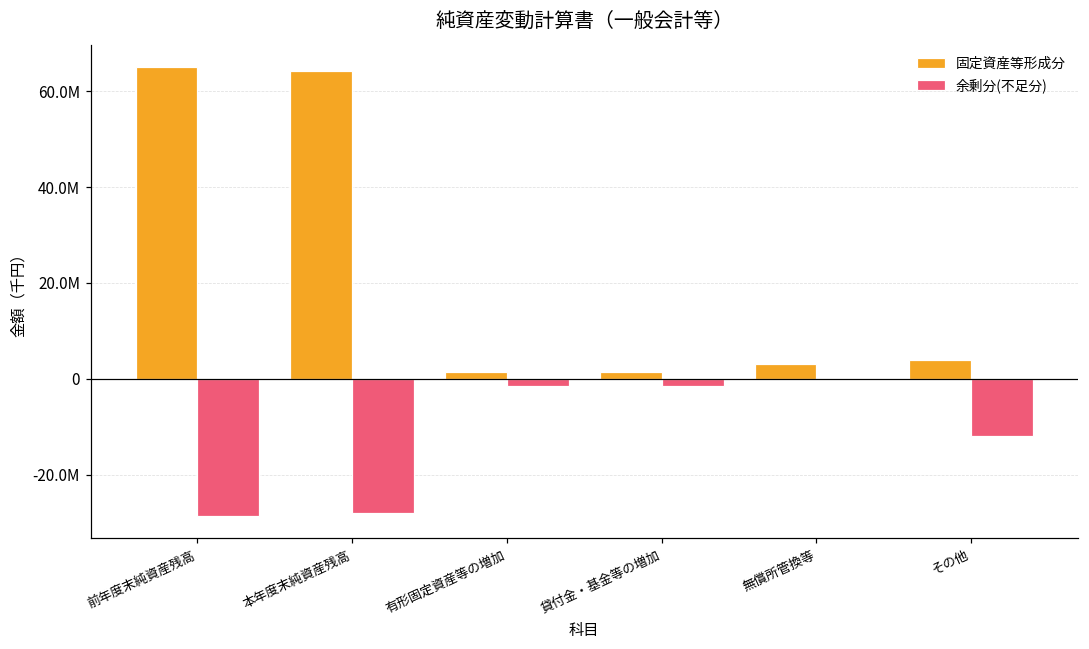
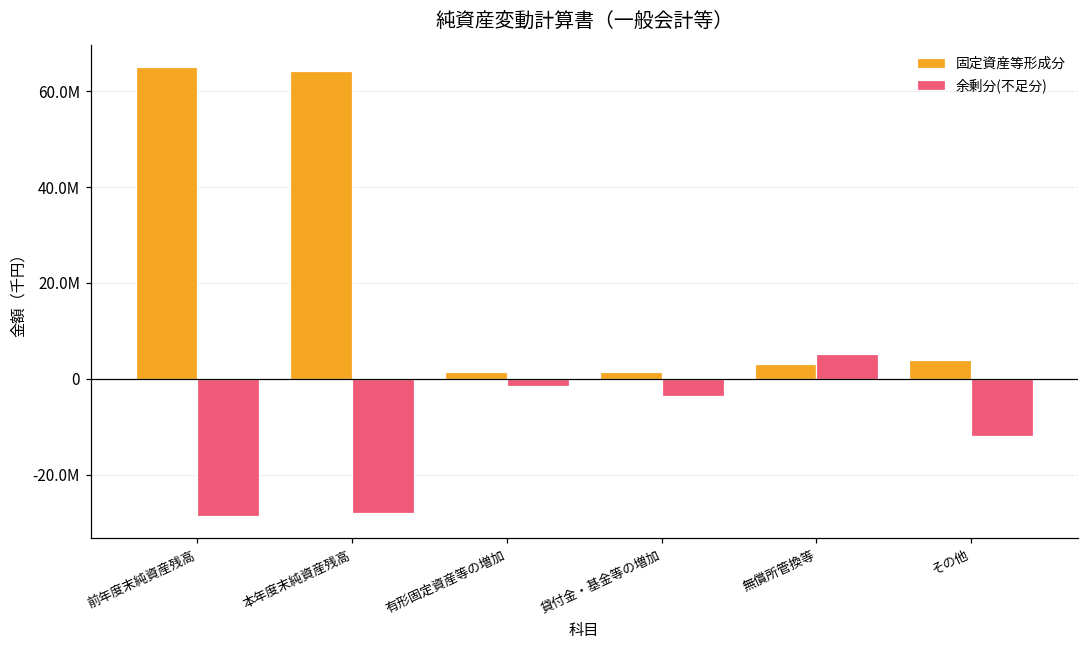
  {
    "固定資産等形成分": {
      "前年度末純資産残高": 65000000,
      "本年度末純資産残高": 64000000,
      "有形固定資産等の増加": 1000000,
      "貸付金・基金等の増加": 1000000,
      "無償所管換等": 3000000,
      "その他": 4000000
    },
    "余剰分(不足分)": {
      "前年度末純資産残高": -29000000,
      "本年度末純資産残高": -28000000,
      "有形固定資産等の増加": -1000000,
-     "貸付金・基金等の増加": -1000000,
-     "無償所管換等": 0,
+     "貸付金・基金等の増加": -4000000,
+     "無償所管換等": 5000000,
      "その他": -12000000
    }
  }
